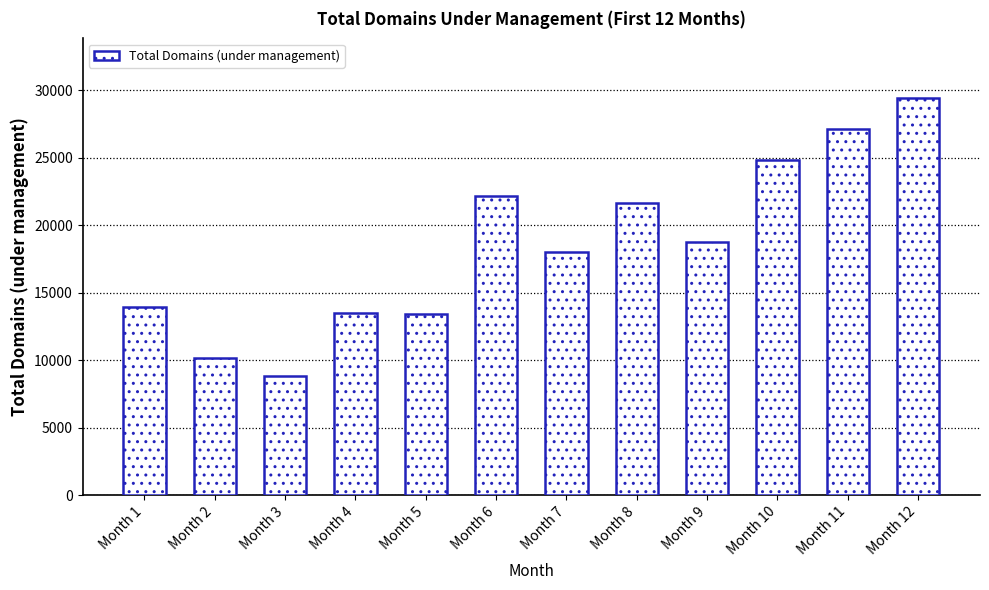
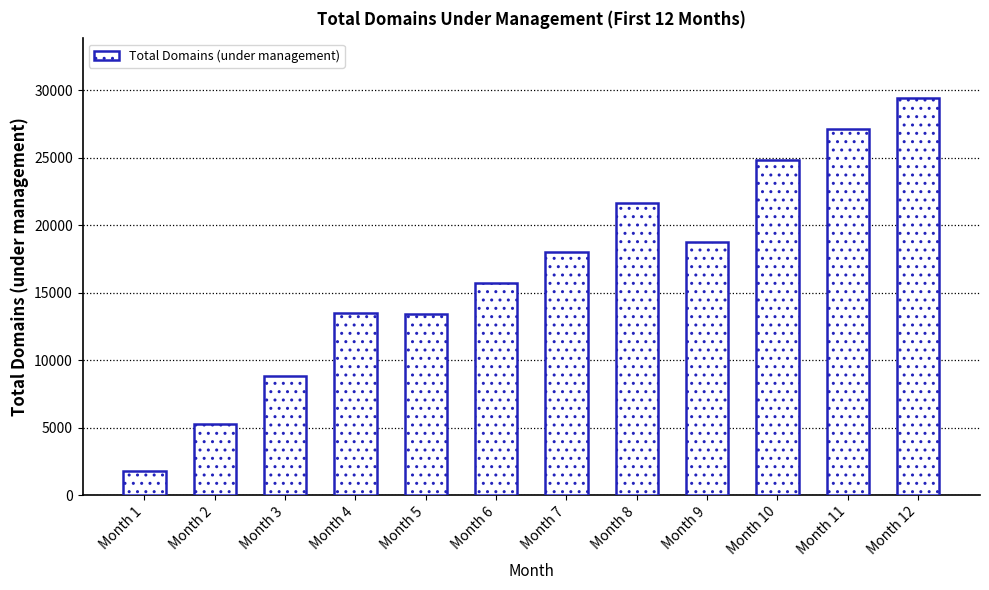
  {
-   "Month 1": 14000,
-   "Month 2": 10200,
+   "Month 1": 1800,
+   "Month 2": 5300,
    "Month 3": 8800,
    "Month 4": 13500,
    "Month 5": 13400,
-   "Month 6": 22100,
+   "Month 6": 15700,
    "Month 7": 18000,
    "Month 8": 21600,
    "Month 9": 18800,
    "Month 10": 24800,
    "Month 11": 27100,
    "Month 12": 29400
  }
